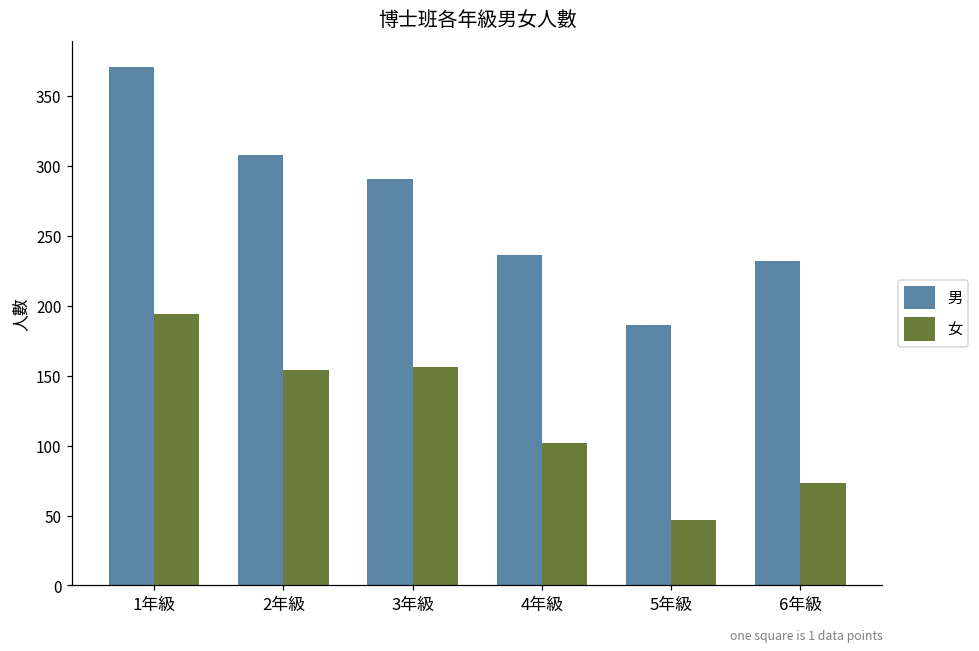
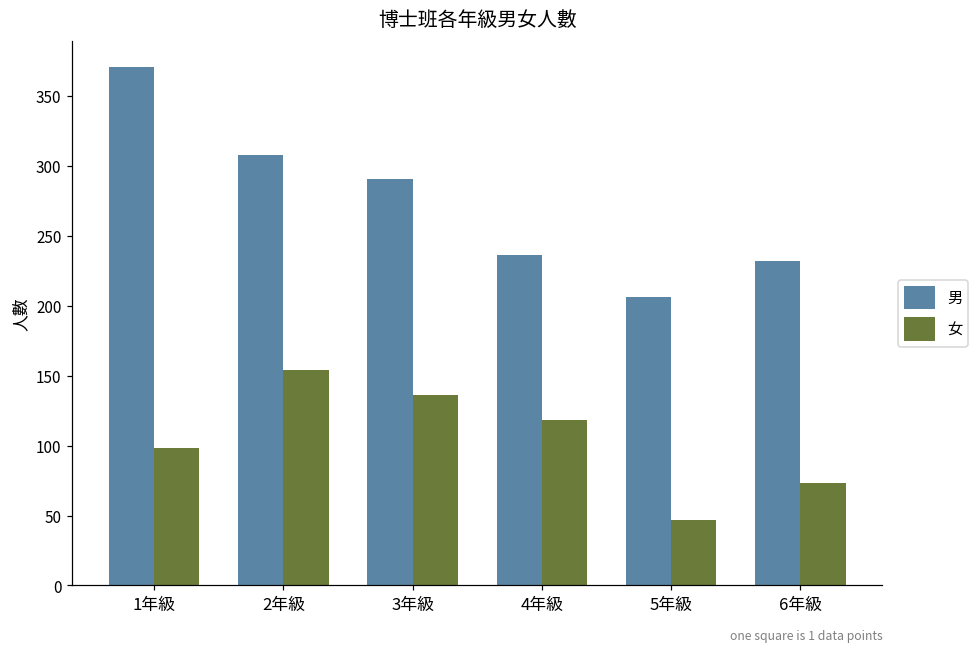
  {
    "男": {
      "1年級": 371,
      "2年級": 308,
      "3年級": 291,
      "4年級": 236,
-     "5年級": 186,
+     "5年級": 206,
      "6年級": 232
    },
    "女": {
-     "1年級": 194,
+     "1年級": 98,
      "2年級": 154,
-     "3年級": 156,
-     "4年級": 102,
+     "3年級": 136,
+     "4年級": 118,
      "5年級": 47,
      "6年級": 73
    }
  }
